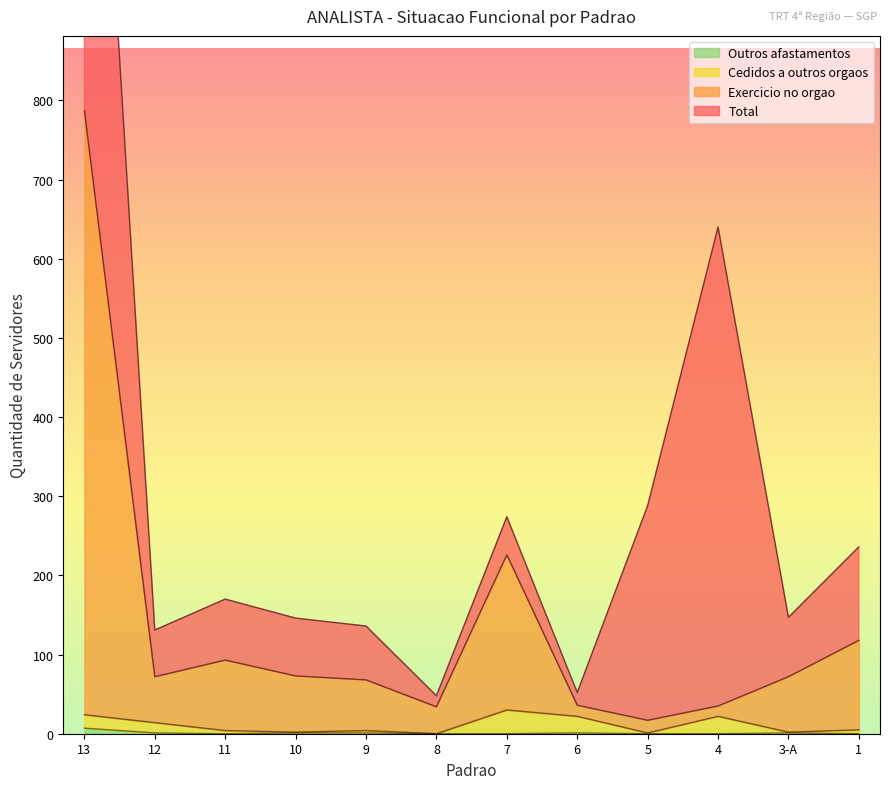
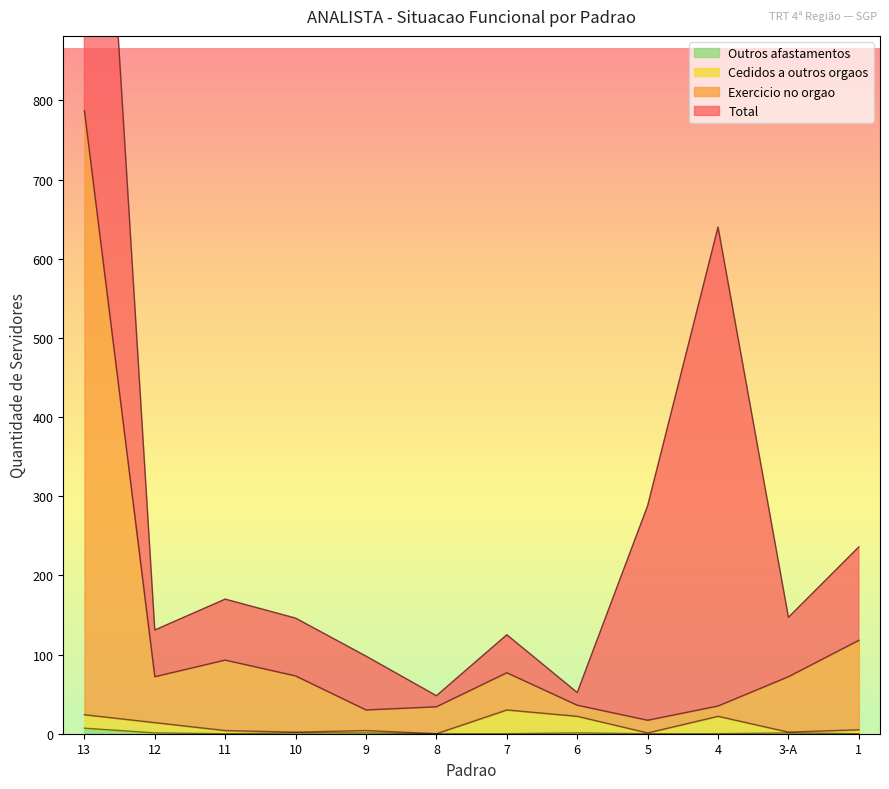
  {
    "Outros afastamentos": {
      "13": 10,
      "12": 0,
      "11": 0,
      "7": 0,
      "6": 0,
      "4": 0,
      "1": 0
    },
    "Cedidos a outros orgaos": {
      "13": 20,
      "12": 10,
      "11": 0,
      "7": 30,
      "6": 20,
      "4": 20,
      "1": 10
    },
    "Exercicio no orgao": {
      "13": 760,
      "12": 60,
      "11": 90,
      "10": 70,
-     "9": 60,
+     "9": 30,
      "8": 30,
-     "7": 200,
+     "7": 50,
      "6": 10,
      "5": 20,
      "4": 10,
      "3-A": 70,
      "1": 110
    },
    "Total": {
      "12": 60,
      "11": 80,
      "10": 70,
      "9": 70,
      "8": 10,
      "7": 50,
      "6": 20,
      "5": 270,
      "4": 610,
      "3-A": 80,
      "1": 120
    }
  }
